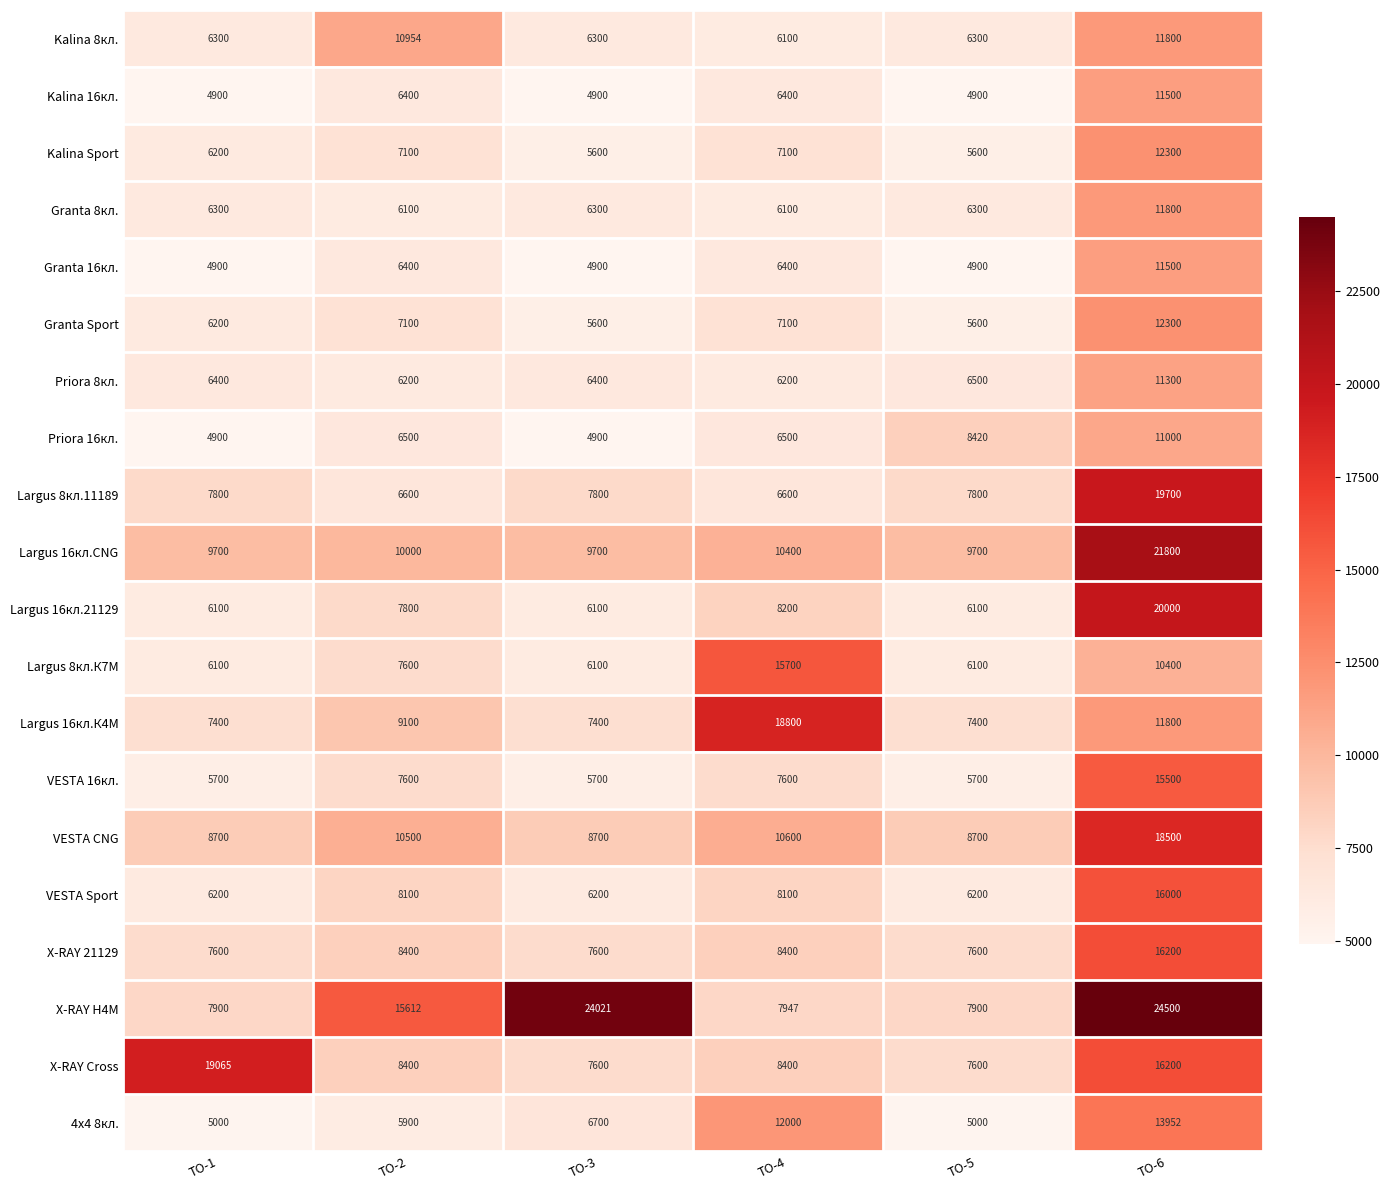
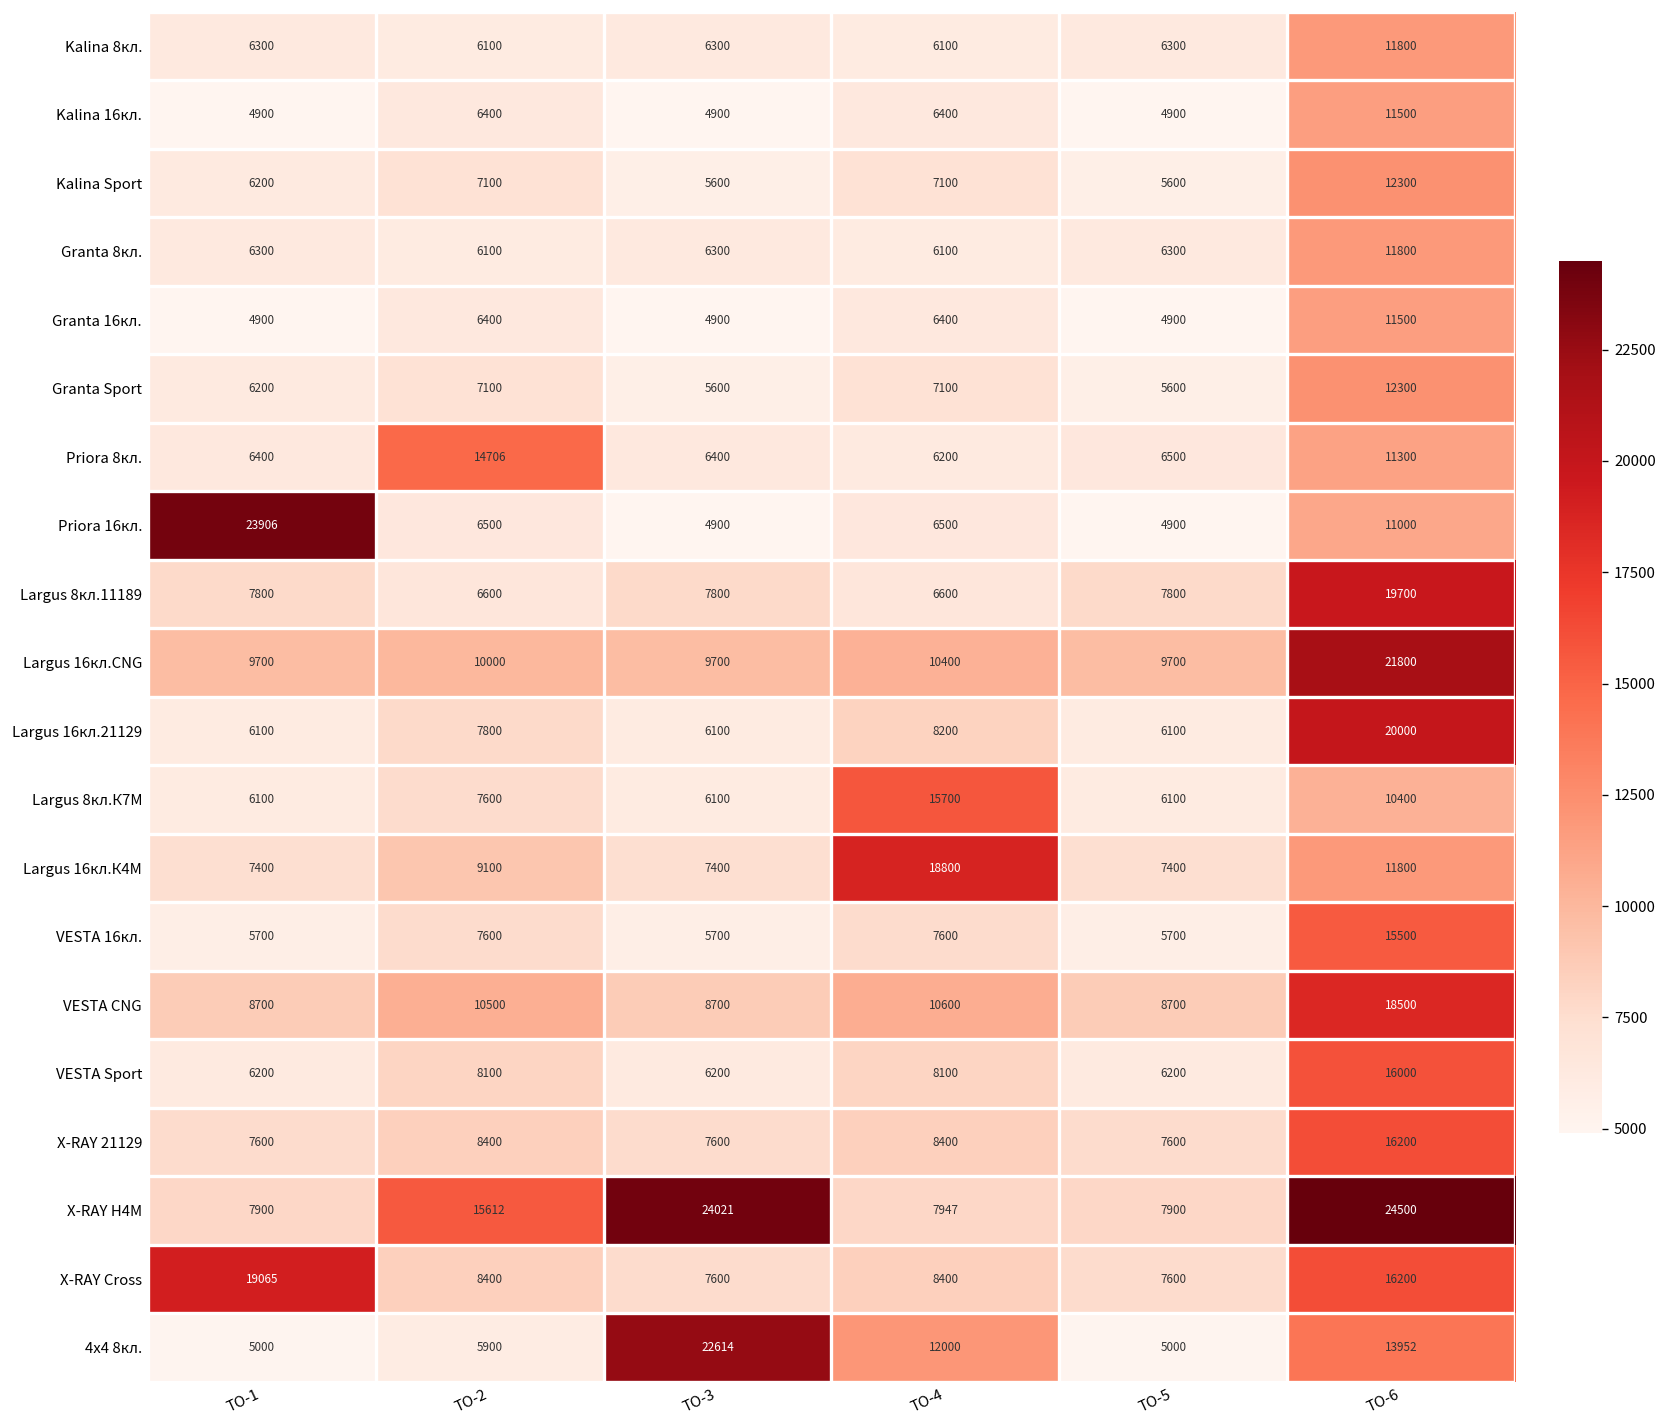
  {
    "Kalina 8кл.": {
      "ТО-1": 6300,
-     "ТО-2": 10954,
+     "ТО-2": 6100,
      "ТО-3": 6300,
      "ТО-4": 6100,
      "ТО-5": 6300,
      "ТО-6": 11800
    },
    "Kalina 16кл.": {
      "ТО-1": 4900,
      "ТО-2": 6400,
      "ТО-3": 4900,
      "ТО-4": 6400,
      "ТО-5": 4900,
      "ТО-6": 11500
    },
    "Kalina Sport": {
      "ТО-1": 6200,
      "ТО-2": 7100,
      "ТО-3": 5600,
      "ТО-4": 7100,
      "ТО-5": 5600,
      "ТО-6": 12300
    },
    "Granta 8кл.": {
      "ТО-1": 6300,
      "ТО-2": 6100,
      "ТО-3": 6300,
      "ТО-4": 6100,
      "ТО-5": 6300,
      "ТО-6": 11800
    },
    "Granta 16кл.": {
      "ТО-1": 4900,
      "ТО-2": 6400,
      "ТО-3": 4900,
      "ТО-4": 6400,
      "ТО-5": 4900,
      "ТО-6": 11500
    },
    "Granta Sport": {
      "ТО-1": 6200,
      "ТО-2": 7100,
      "ТО-3": 5600,
      "ТО-4": 7100,
      "ТО-5": 5600,
      "ТО-6": 12300
    },
    "Priora 8кл.": {
      "ТО-1": 6400,
-     "ТО-2": 6200,
+     "ТО-2": 14706,
      "ТО-3": 6400,
      "ТО-4": 6200,
      "ТО-5": 6500,
      "ТО-6": 11300
    },
    "Priora 16кл.": {
-     "ТО-1": 4900,
+     "ТО-1": 23906,
      "ТО-2": 6500,
      "ТО-3": 4900,
      "ТО-4": 6500,
-     "ТО-5": 8420,
+     "ТО-5": 4900,
      "ТО-6": 11000
    },
    "Largus 8кл.11189": {
      "ТО-1": 7800,
      "ТО-2": 6600,
      "ТО-3": 7800,
      "ТО-4": 6600,
      "ТО-5": 7800,
      "ТО-6": 19700
    },
    "Largus 16кл.CNG": {
      "ТО-1": 9700,
      "ТО-2": 10000,
      "ТО-3": 9700,
      "ТО-4": 10400,
      "ТО-5": 9700,
      "ТО-6": 21800
    },
    "Largus 16кл.21129": {
      "ТО-1": 6100,
      "ТО-2": 7800,
      "ТО-3": 6100,
      "ТО-4": 8200,
      "ТО-5": 6100,
      "ТО-6": 20000
    },
    "Largus 8кл.К7М": {
      "ТО-1": 6100,
      "ТО-2": 7600,
      "ТО-3": 6100,
      "ТО-4": 15700,
      "ТО-5": 6100,
      "ТО-6": 10400
    },
    "Largus 16кл.К4М": {
      "ТО-1": 7400,
      "ТО-2": 9100,
      "ТО-3": 7400,
      "ТО-4": 18800,
      "ТО-5": 7400,
      "ТО-6": 11800
    },
    "VESTA 16кл.": {
      "ТО-1": 5700,
      "ТО-2": 7600,
      "ТО-3": 5700,
      "ТО-4": 7600,
      "ТО-5": 5700,
      "ТО-6": 15500
    },
    "VESTA CNG": {
      "ТО-1": 8700,
      "ТО-2": 10500,
      "ТО-3": 8700,
      "ТО-4": 10600,
      "ТО-5": 8700,
      "ТО-6": 18500
    },
    "VESTA Sport": {
      "ТО-1": 6200,
      "ТО-2": 8100,
      "ТО-3": 6200,
      "ТО-4": 8100,
      "ТО-5": 6200,
      "ТО-6": 16000
    },
    "X-RAY 21129": {
      "ТО-1": 7600,
      "ТО-2": 8400,
      "ТО-3": 7600,
      "ТО-4": 8400,
      "ТО-5": 7600,
      "ТО-6": 16200
    },
    "X-RAY H4M": {
      "ТО-1": 7900,
      "ТО-2": 15612,
      "ТО-3": 24021,
      "ТО-4": 7947,
      "ТО-5": 7900,
      "ТО-6": 24500
    },
    "X-RAY Cross": {
      "ТО-1": 19065,
      "ТО-2": 8400,
      "ТО-3": 7600,
      "ТО-4": 8400,
      "ТО-5": 7600,
      "ТО-6": 16200
    },
    "4х4 8кл.": {
      "ТО-1": 5000,
      "ТО-2": 5900,
-     "ТО-3": 6700,
+     "ТО-3": 22614,
      "ТО-4": 12000,
      "ТО-5": 5000,
      "ТО-6": 13952
    }
  }
